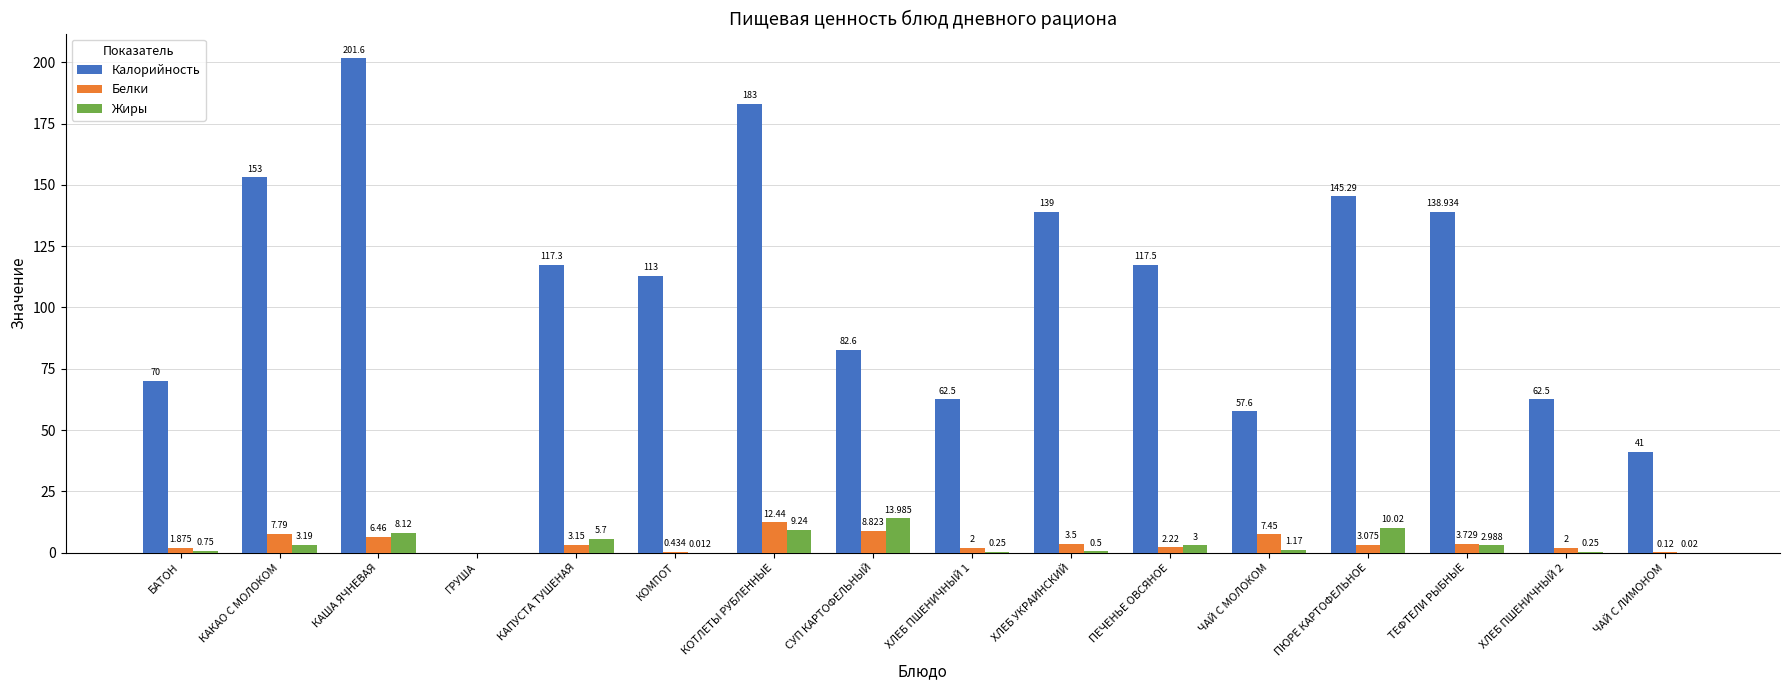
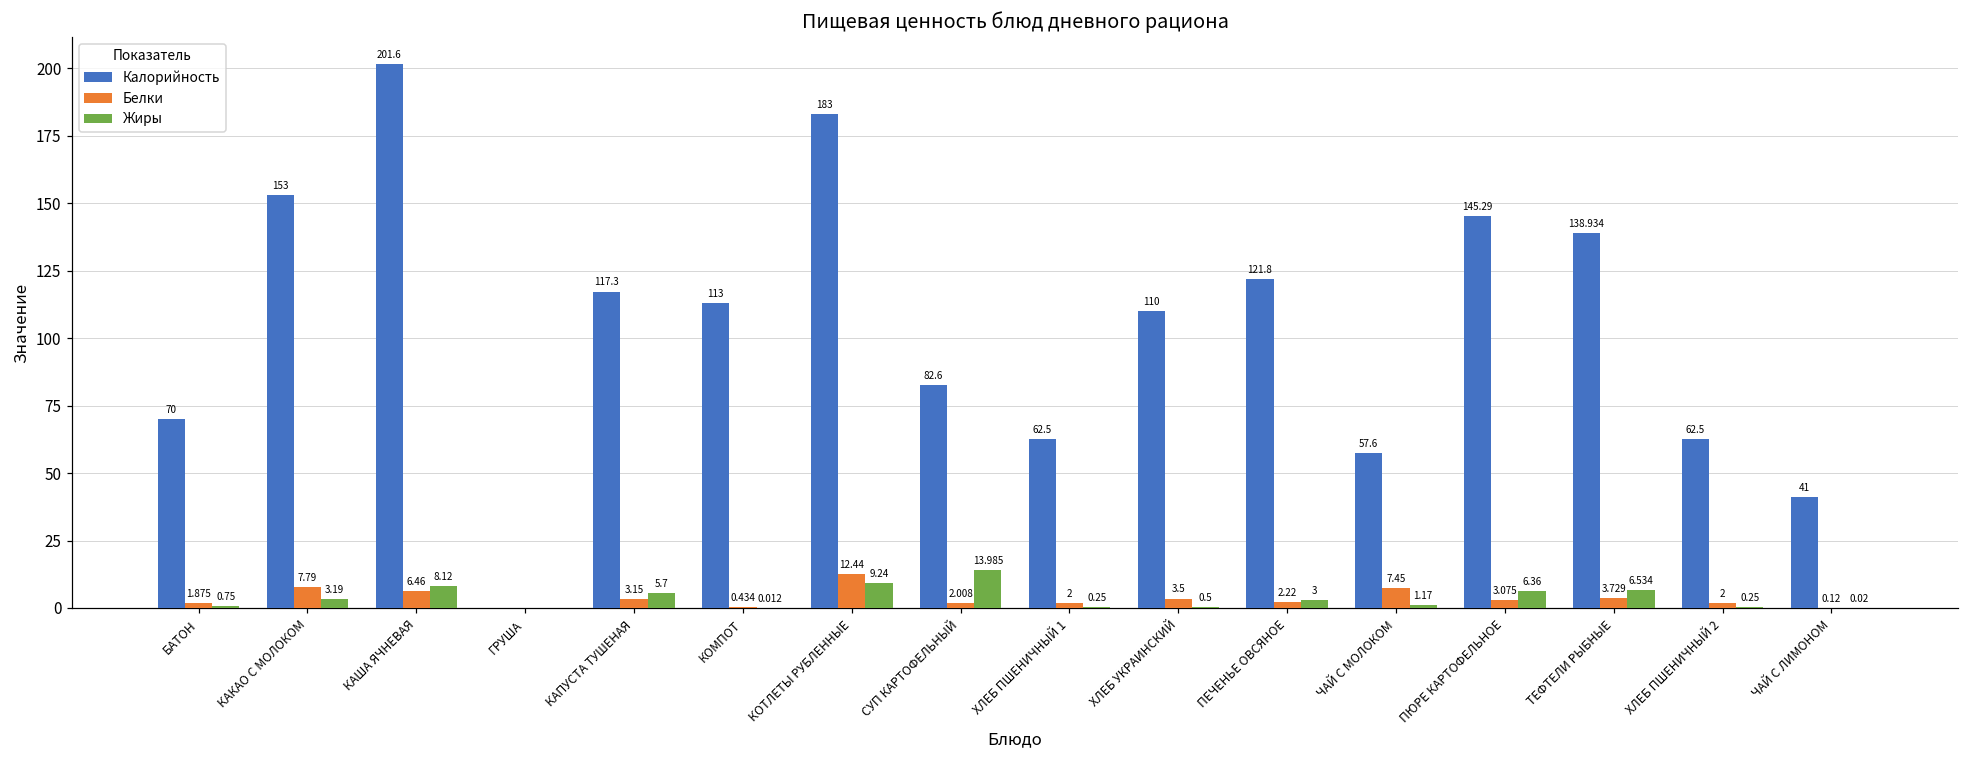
  {
    "Калорийность": {
      "БАТОН": 70,
      "КАКАО С МОЛОКОМ": 153,
      "КАША ЯЧНЕВАЯ": 201.6,
      "КАПУСТА ТУШЕНАЯ": 117.3,
      "КОМПОТ": 113,
      "КОТЛЕТЫ РУБЛЕННЫЕ": 183,
      "СУП КАРТОФЕЛЬНЫЙ": 82.6,
      "ХЛЕБ ПШЕНИЧНЫЙ 1": 62.5,
-     "ХЛЕБ УКРАИНСКИЙ": 139,
-     "ПЕЧЕНЬЕ ОВСЯНОЕ": 117.5,
+     "ХЛЕБ УКРАИНСКИЙ": 110,
+     "ПЕЧЕНЬЕ ОВСЯНОЕ": 121.8,
      "ЧАЙ С МОЛОКОМ": 57.6,
      "ПЮРЕ КАРТОФЕЛЬНОЕ": 145.29,
      "ТЕФТЕЛИ РЫБНЫЕ": 138.934,
      "ХЛЕБ ПШЕНИЧНЫЙ 2": 62.5,
      "ЧАЙ С ЛИМОНОМ": 41
    },
    "Белки": {
      "БАТОН": 1.875,
      "КАКАО С МОЛОКОМ": 7.79,
      "КАША ЯЧНЕВАЯ": 6.46,
      "КАПУСТА ТУШЕНАЯ": 3.15,
      "КОМПОТ": 0.434,
      "КОТЛЕТЫ РУБЛЕННЫЕ": 12.44,
-     "СУП КАРТОФЕЛЬНЫЙ": 8.823,
+     "СУП КАРТОФЕЛЬНЫЙ": 2.008,
      "ХЛЕБ ПШЕНИЧНЫЙ 1": 2,
      "ХЛЕБ УКРАИНСКИЙ": 3.5,
      "ПЕЧЕНЬЕ ОВСЯНОЕ": 2.22,
      "ЧАЙ С МОЛОКОМ": 7.45,
      "ПЮРЕ КАРТОФЕЛЬНОЕ": 3.075,
      "ТЕФТЕЛИ РЫБНЫЕ": 3.729,
      "ХЛЕБ ПШЕНИЧНЫЙ 2": 2,
      "ЧАЙ С ЛИМОНОМ": 0.12
    },
    "Жиры": {
      "БАТОН": 0.75,
      "КАКАО С МОЛОКОМ": 3.19,
      "КАША ЯЧНЕВАЯ": 8.12,
      "КАПУСТА ТУШЕНАЯ": 5.7,
      "КОМПОТ": 0.012,
      "КОТЛЕТЫ РУБЛЕННЫЕ": 9.24,
      "СУП КАРТОФЕЛЬНЫЙ": 13.985,
      "ХЛЕБ ПШЕНИЧНЫЙ 1": 0.25,
      "ХЛЕБ УКРАИНСКИЙ": 0.5,
      "ПЕЧЕНЬЕ ОВСЯНОЕ": 3,
      "ЧАЙ С МОЛОКОМ": 1.17,
-     "ПЮРЕ КАРТОФЕЛЬНОЕ": 10.02,
-     "ТЕФТЕЛИ РЫБНЫЕ": 2.988,
+     "ПЮРЕ КАРТОФЕЛЬНОЕ": 6.36,
+     "ТЕФТЕЛИ РЫБНЫЕ": 6.534,
      "ХЛЕБ ПШЕНИЧНЫЙ 2": 0.25,
      "ЧАЙ С ЛИМОНОМ": 0.02
    }
  }
